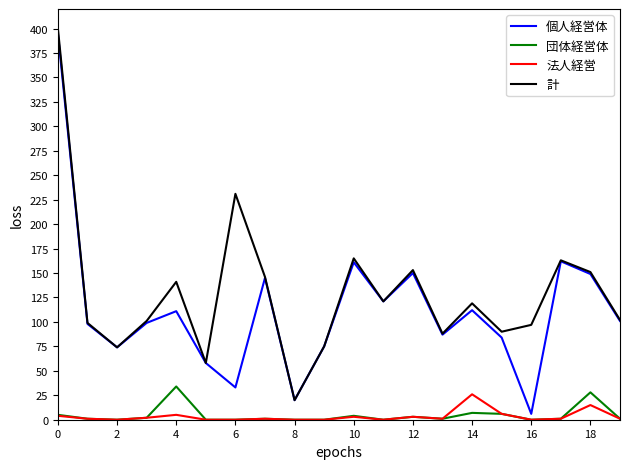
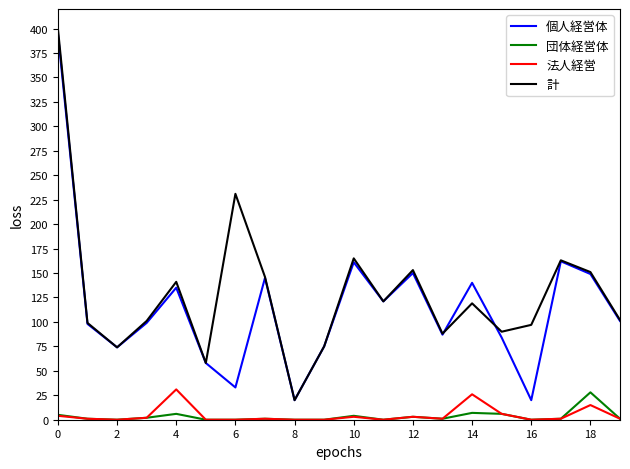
  {
    "個人経営体": {
      "0": 400,
-     "4": 110,
+     "4": 140,
      "6": 30,
      "10": 160,
      "12": 150,
-     "14": 110,
-     "16": 10
+     "14": 140,
+     "16": 20
    },
    "団体経営体": {
-     "4": 30,
+     "4": 10,
      "14": 10,
      "18": 30
    },
    "法人経営": {
-     "4": 10,
+     "4": 30,
      "14": 30,
      "18": 20
    },
    "計": {
      "0": 400,
      "4": 140,
      "6": 230,
      "10": 170,
      "12": 150,
      "14": 120,
      "16": 100
    }
  }
